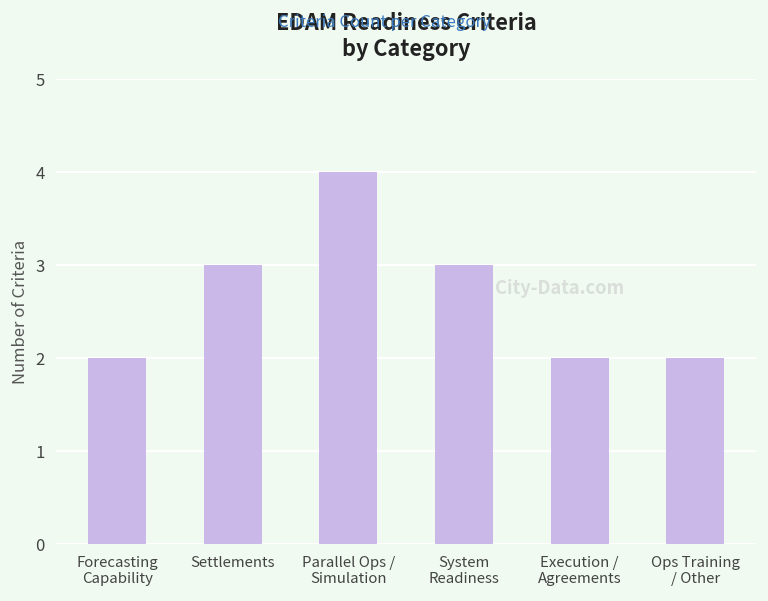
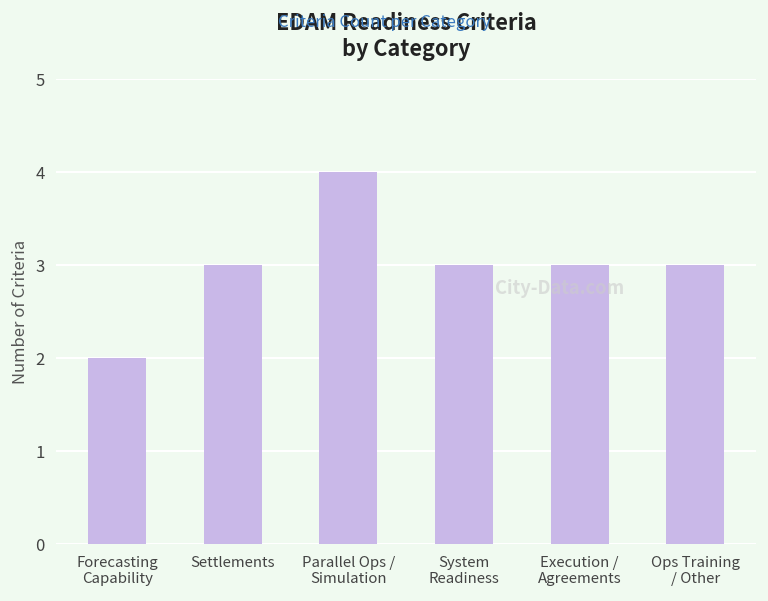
  {
    "Forecasting Capability": 2,
    "Settlements": 3,
    "Parallel Ops / Simulation": 4,
    "System Readiness": 3,
-   "Execution / Agreements": 2,
-   "Ops Training / Other": 2
+   "Execution / Agreements": 3,
+   "Ops Training / Other": 3
  }
